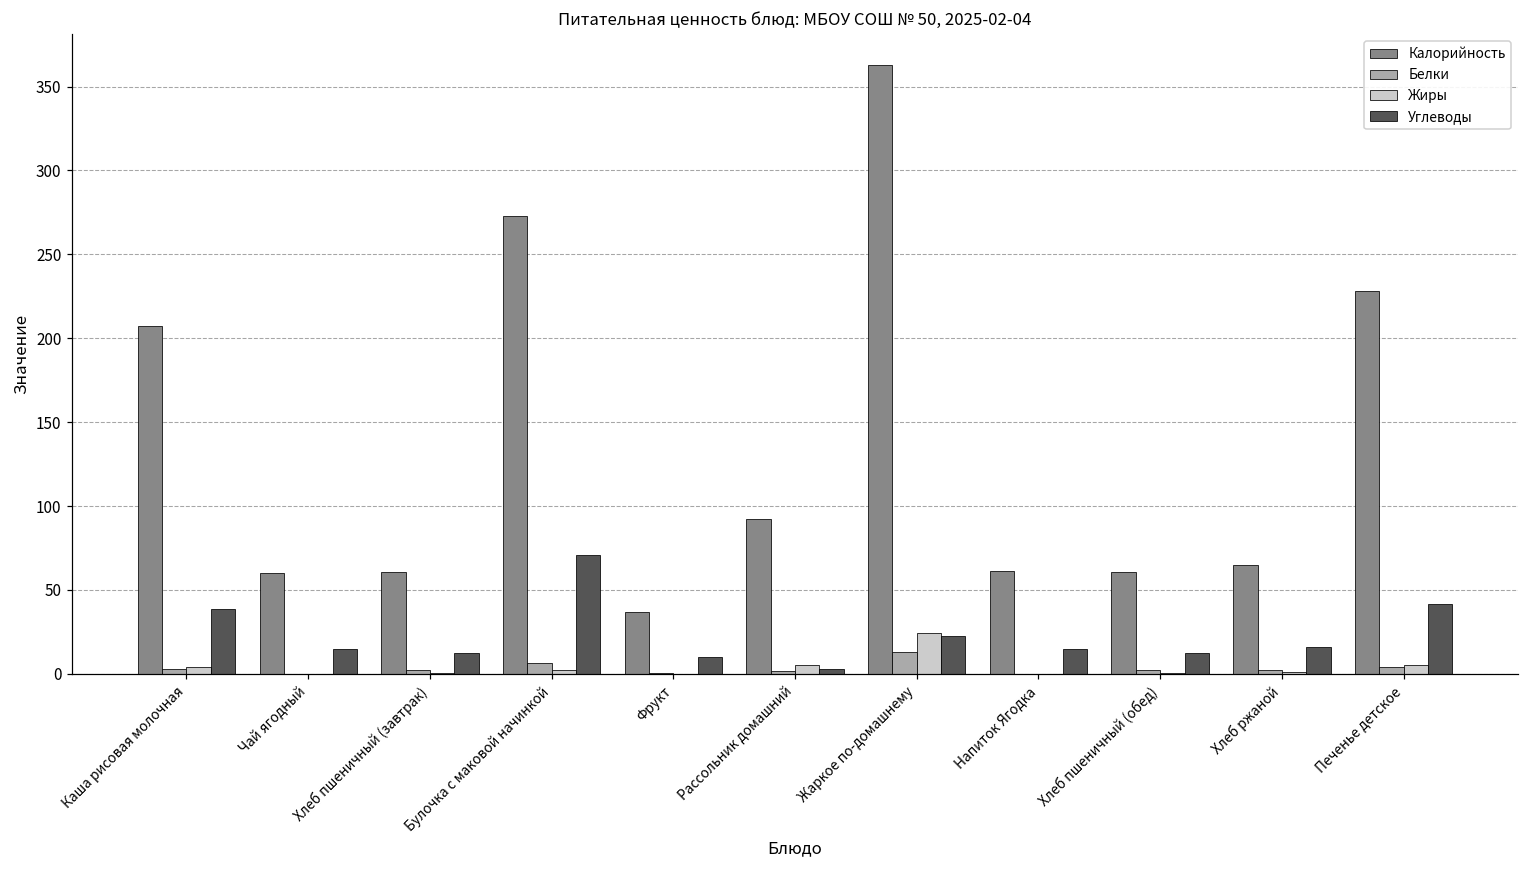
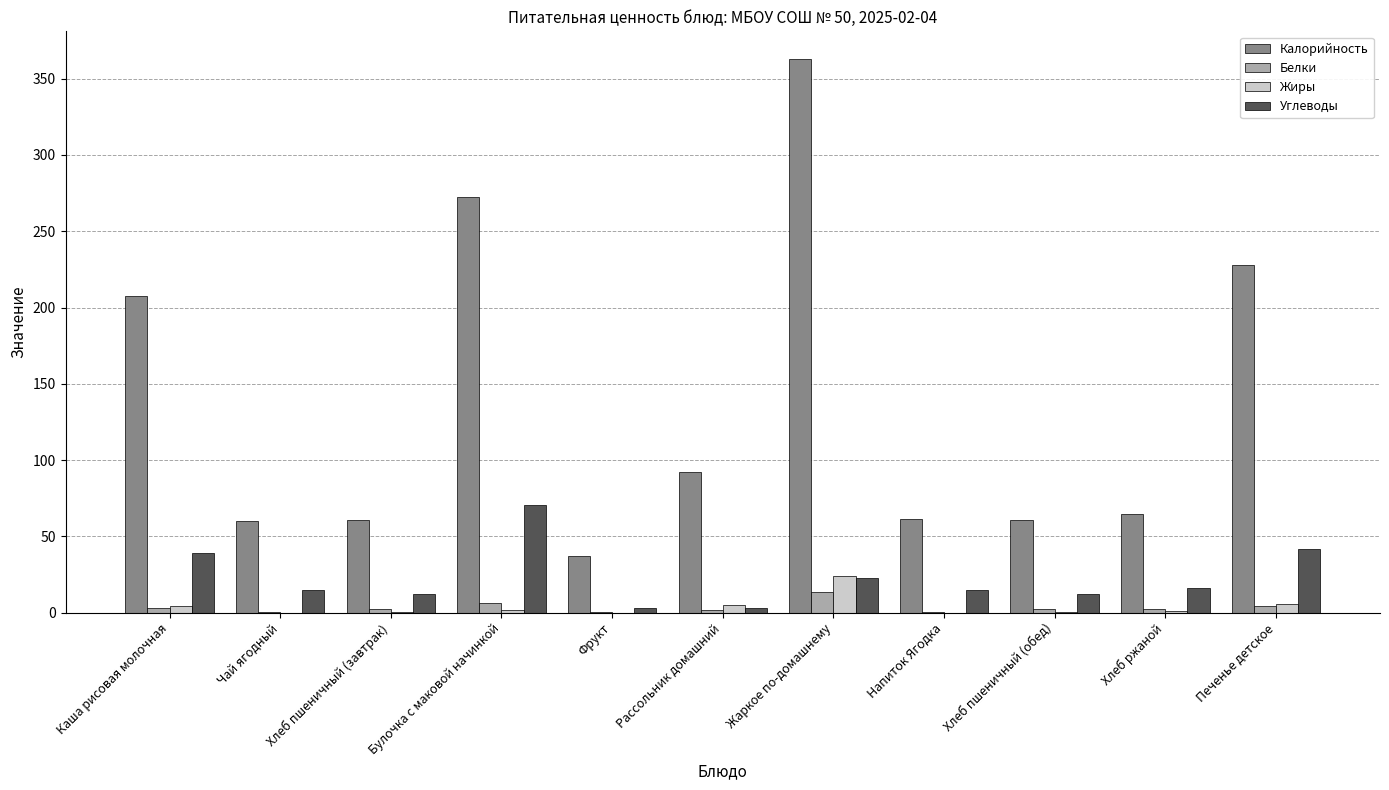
  {
    "Углеводы": {
      "Каша рисовая молочная": 39,
      "Чай ягодный": 15,
      "Хлеб пшеничный (завтрак)": 12,
      "Булочка с маковой начинкой": 71,
-     "Фрукт": 10,
+     "Фрукт": 3,
      "Рассольник домашний": 3,
      "Жаркое по-домашнему": 23,
      "Напиток Ягодка": 15,
      "Хлеб пшеничный (обед)": 12,
      "Хлеб ржаной": 16,
      "Печенье детское": 42
    }
  }
